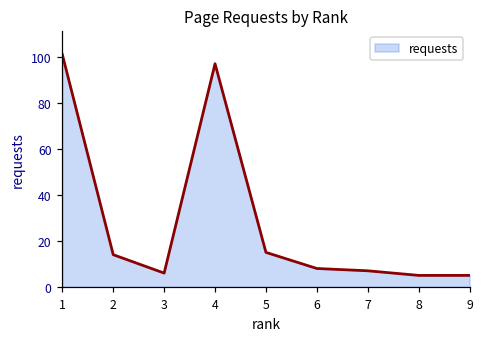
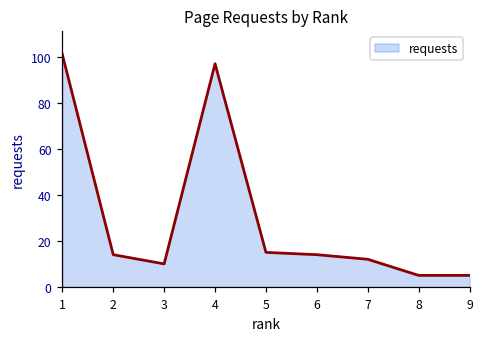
  {
    "1": 101,
    "2": 14,
-   "3": 6,
+   "3": 10,
    "4": 97,
    "5": 15,
-   "6": 8,
-   "7": 7,
+   "6": 14,
+   "7": 12,
    "8": 5,
    "9": 5
  }
